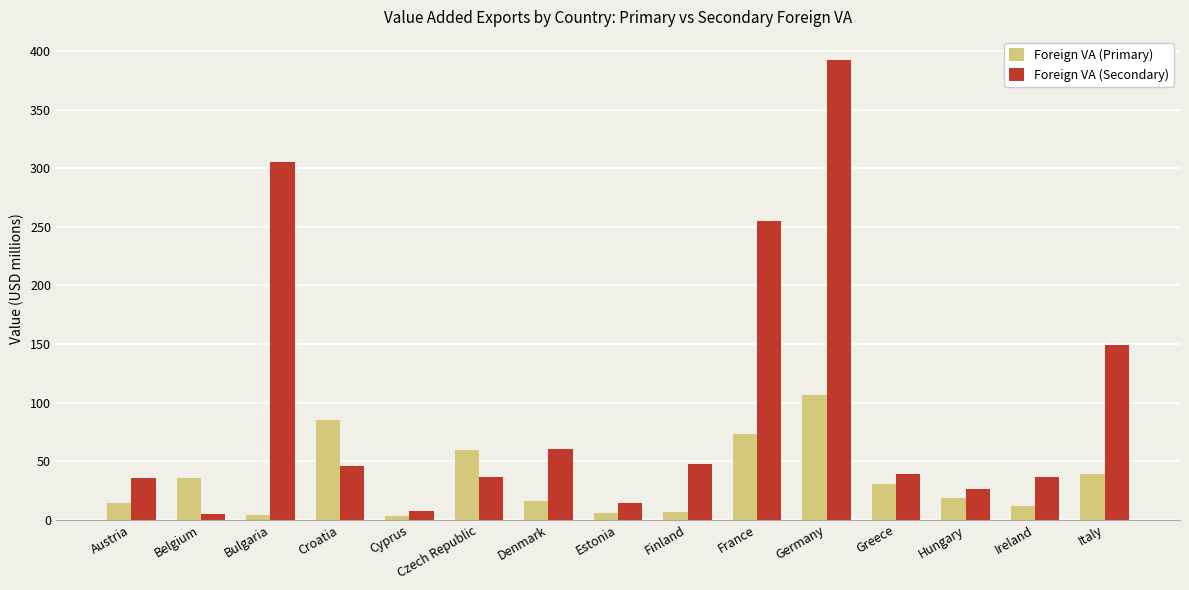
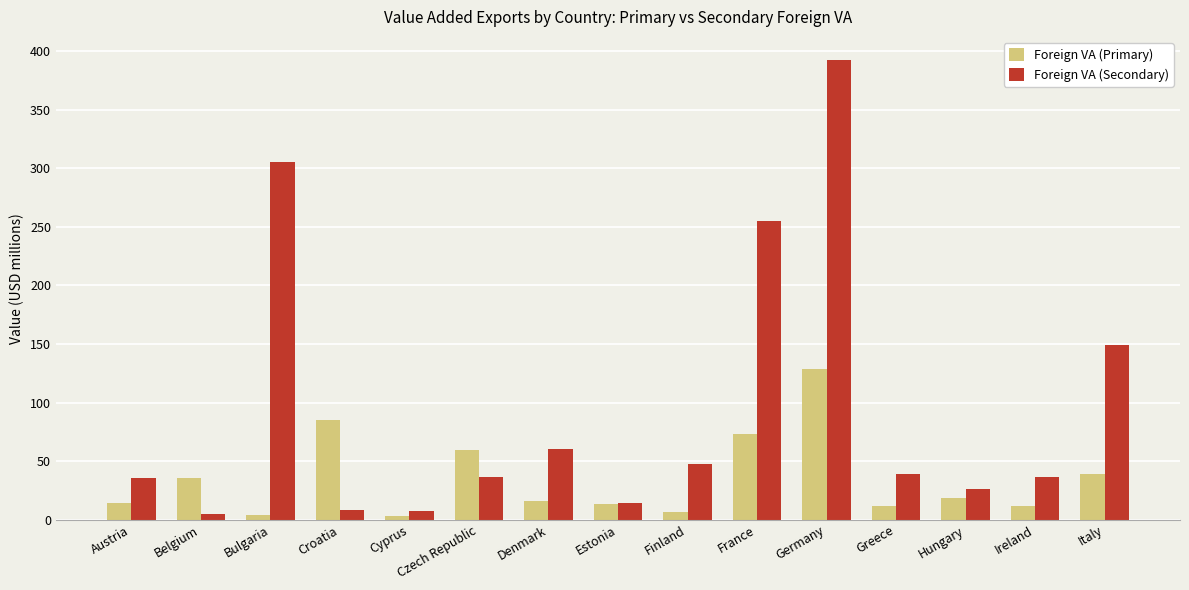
  {
    "Foreign VA (Primary)": {
      "Austria": 14,
      "Belgium": 36,
      "Bulgaria": 4,
      "Croatia": 85,
      "Cyprus": 3,
      "Czech Republic": 60,
      "Denmark": 16,
-     "Estonia": 6,
+     "Estonia": 14,
      "Finland": 6,
      "France": 73,
-     "Germany": 106,
-     "Greece": 30,
+     "Germany": 128,
+     "Greece": 12,
      "Hungary": 19,
      "Ireland": 12,
      "Italy": 39
    },
    "Foreign VA (Secondary)": {
      "Austria": 35,
      "Belgium": 5,
      "Bulgaria": 305,
-     "Croatia": 45,
+     "Croatia": 8,
      "Cyprus": 7,
      "Czech Republic": 36,
      "Denmark": 60,
      "Estonia": 14,
      "Finland": 47,
      "France": 255,
      "Germany": 392,
      "Greece": 39,
      "Hungary": 26,
      "Ireland": 37,
      "Italy": 149
    }
  }
